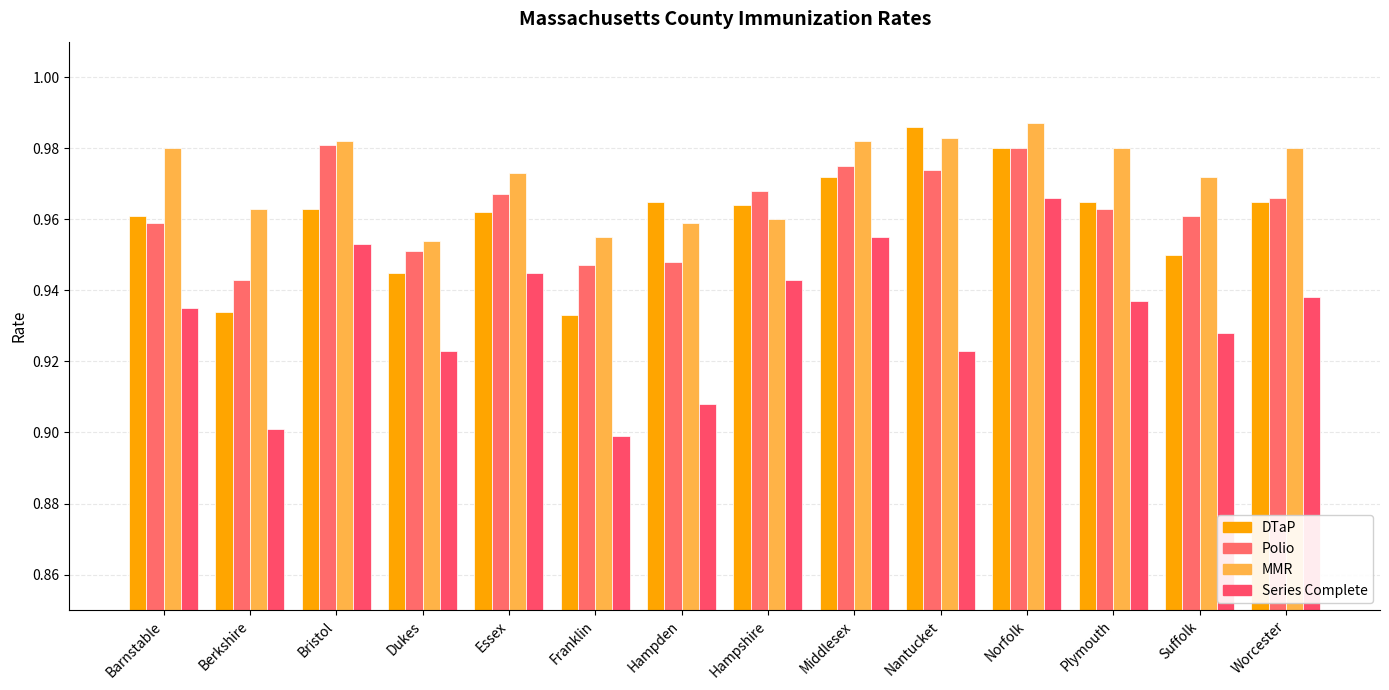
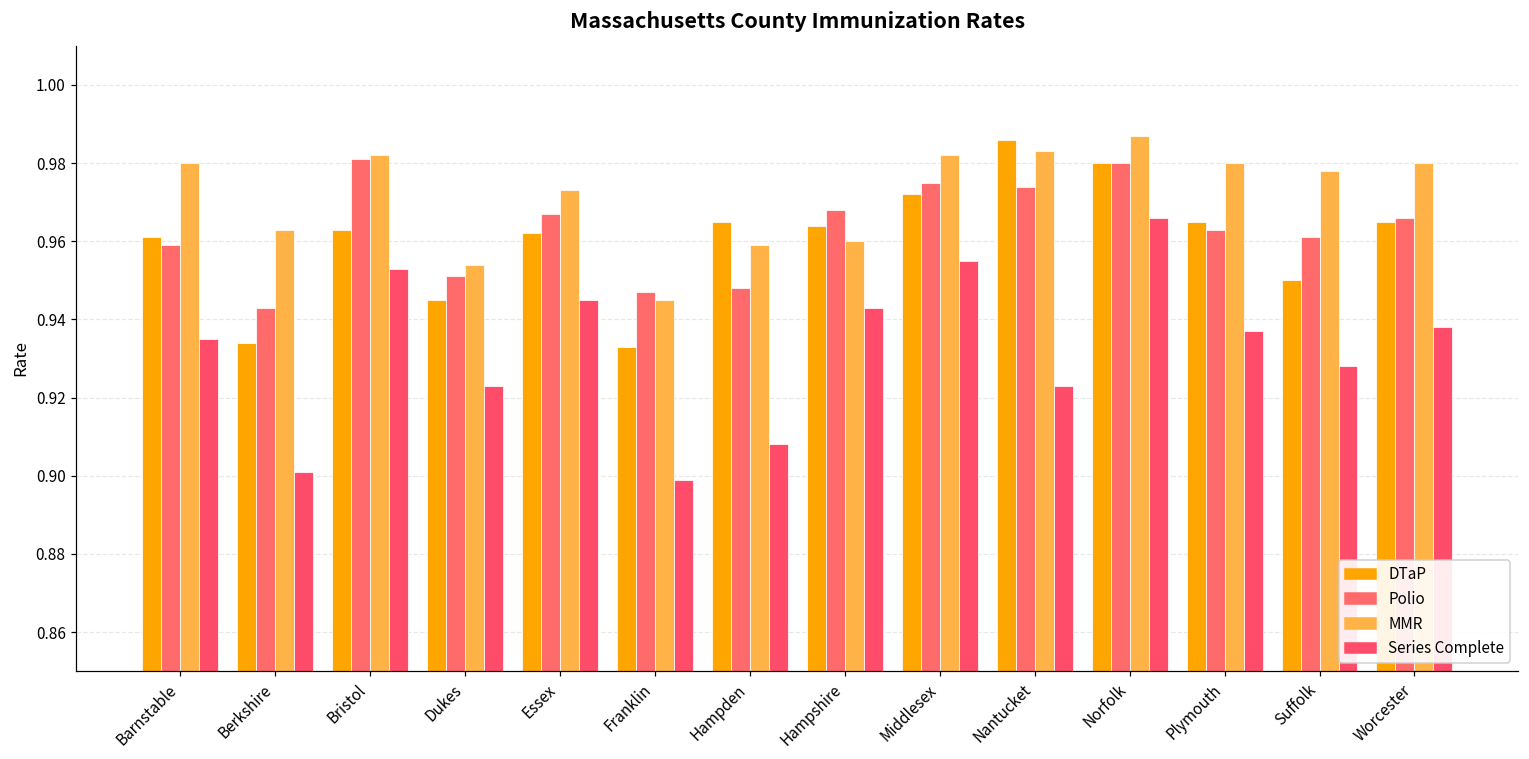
  {
    "DTaP": {
      "Barnstable": 0.961,
      "Berkshire": 0.934,
      "Bristol": 0.963,
      "Dukes": 0.945,
      "Essex": 0.962,
      "Franklin": 0.933,
      "Hampden": 0.965,
      "Hampshire": 0.964,
      "Middlesex": 0.972,
      "Nantucket": 0.986,
      "Norfolk": 0.980,
      "Plymouth": 0.965,
      "Suffolk": 0.950,
      "Worcester": 0.965
    },
    "MMR": {
      "Barnstable": 0.980,
      "Berkshire": 0.963,
      "Bristol": 0.982,
      "Dukes": 0.954,
      "Essex": 0.973,
-     "Franklin": 0.955,
+     "Franklin": 0.945,
      "Hampden": 0.959,
      "Hampshire": 0.960,
      "Middlesex": 0.982,
      "Nantucket": 0.983,
      "Norfolk": 0.987,
      "Plymouth": 0.980,
-     "Suffolk": 0.972,
+     "Suffolk": 0.978,
      "Worcester": 0.980
    }
  }
